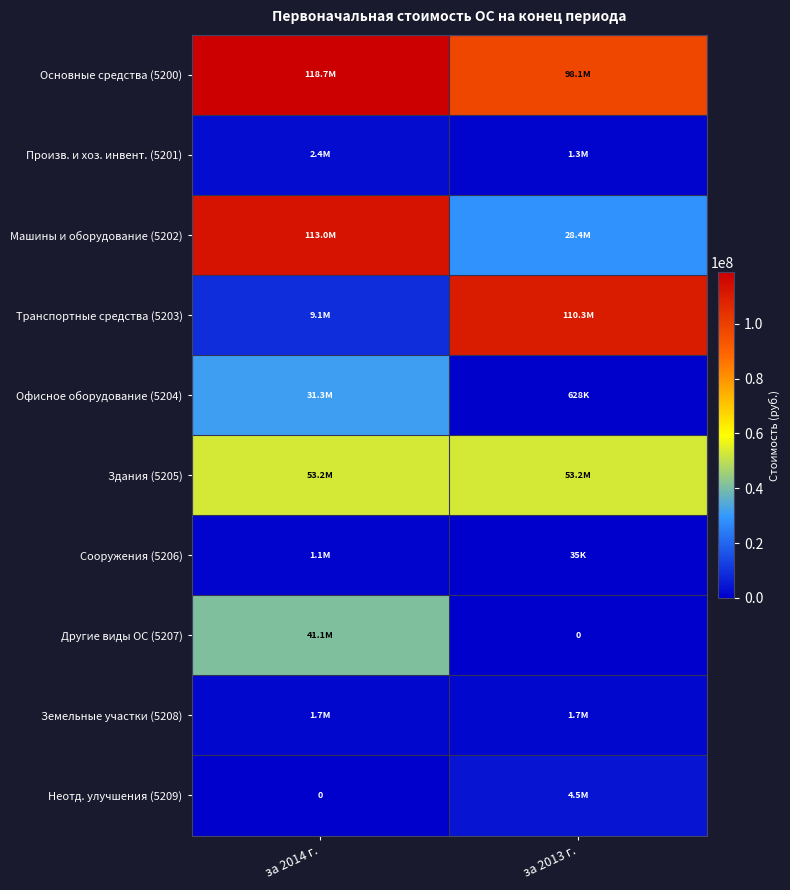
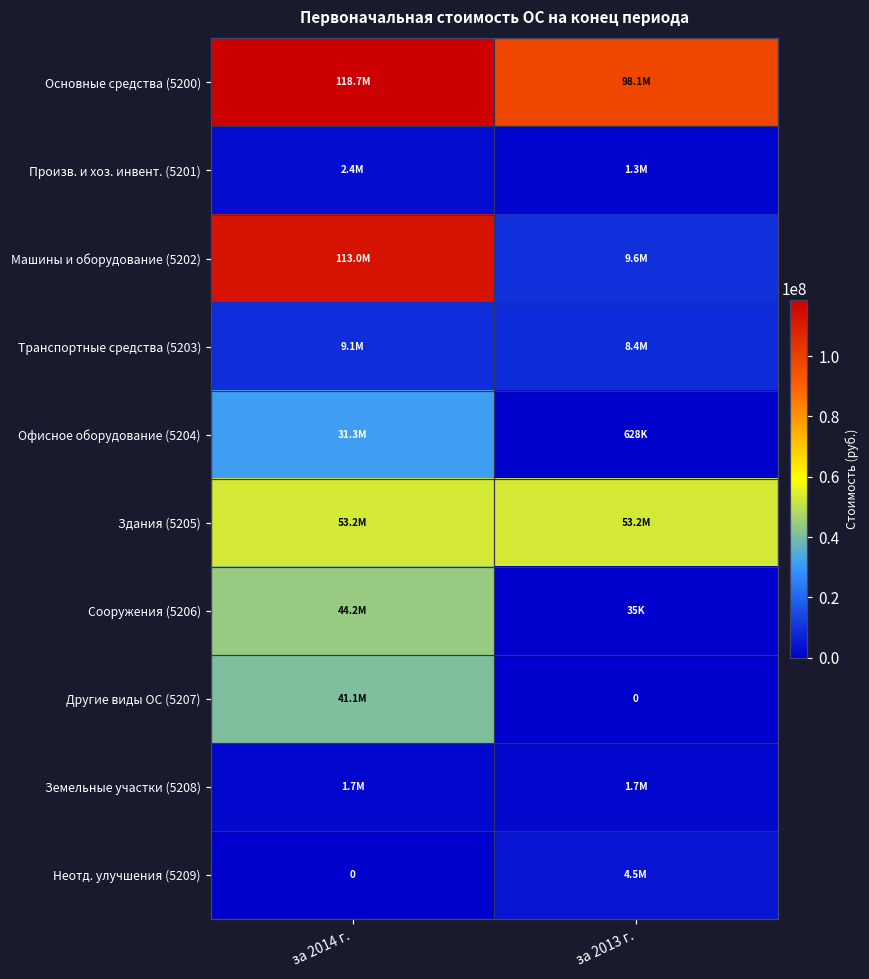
  {
    "Основные средства (5200)": {
      "за 2014 г.": "118.7M",
      "за 2013 г.": "98.1M"
    },
    "Произв. и хоз. инвент. (5201)": {
      "за 2014 г.": "2.4M",
      "за 2013 г.": "1.3M"
    },
    "Машины и оборудование (5202)": {
      "за 2014 г.": "113.0M",
-     "за 2013 г.": "28.4M"
+     "за 2013 г.": "9.6M"
    },
    "Транспортные средства (5203)": {
      "за 2014 г.": "9.1M",
-     "за 2013 г.": "110.3M"
+     "за 2013 г.": "8.4M"
    },
    "Офисное оборудование (5204)": {
      "за 2014 г.": "31.3M",
      "за 2013 г.": "628K"
    },
    "Здания (5205)": {
      "за 2014 г.": "53.2M",
      "за 2013 г.": "53.2M"
    },
    "Сооружения (5206)": {
-     "за 2014 г.": "1.1M",
+     "за 2014 г.": "44.2M",
      "за 2013 г.": "35K"
    },
    "Другие виды ОС (5207)": {
      "за 2014 г.": "41.1M",
      "за 2013 г.": "0"
    },
    "Земельные участки (5208)": {
      "за 2014 г.": "1.7M",
      "за 2013 г.": "1.7M"
    },
    "Неотд. улучшения (5209)": {
      "за 2014 г.": "0",
      "за 2013 г.": "4.5M"
    }
  }
